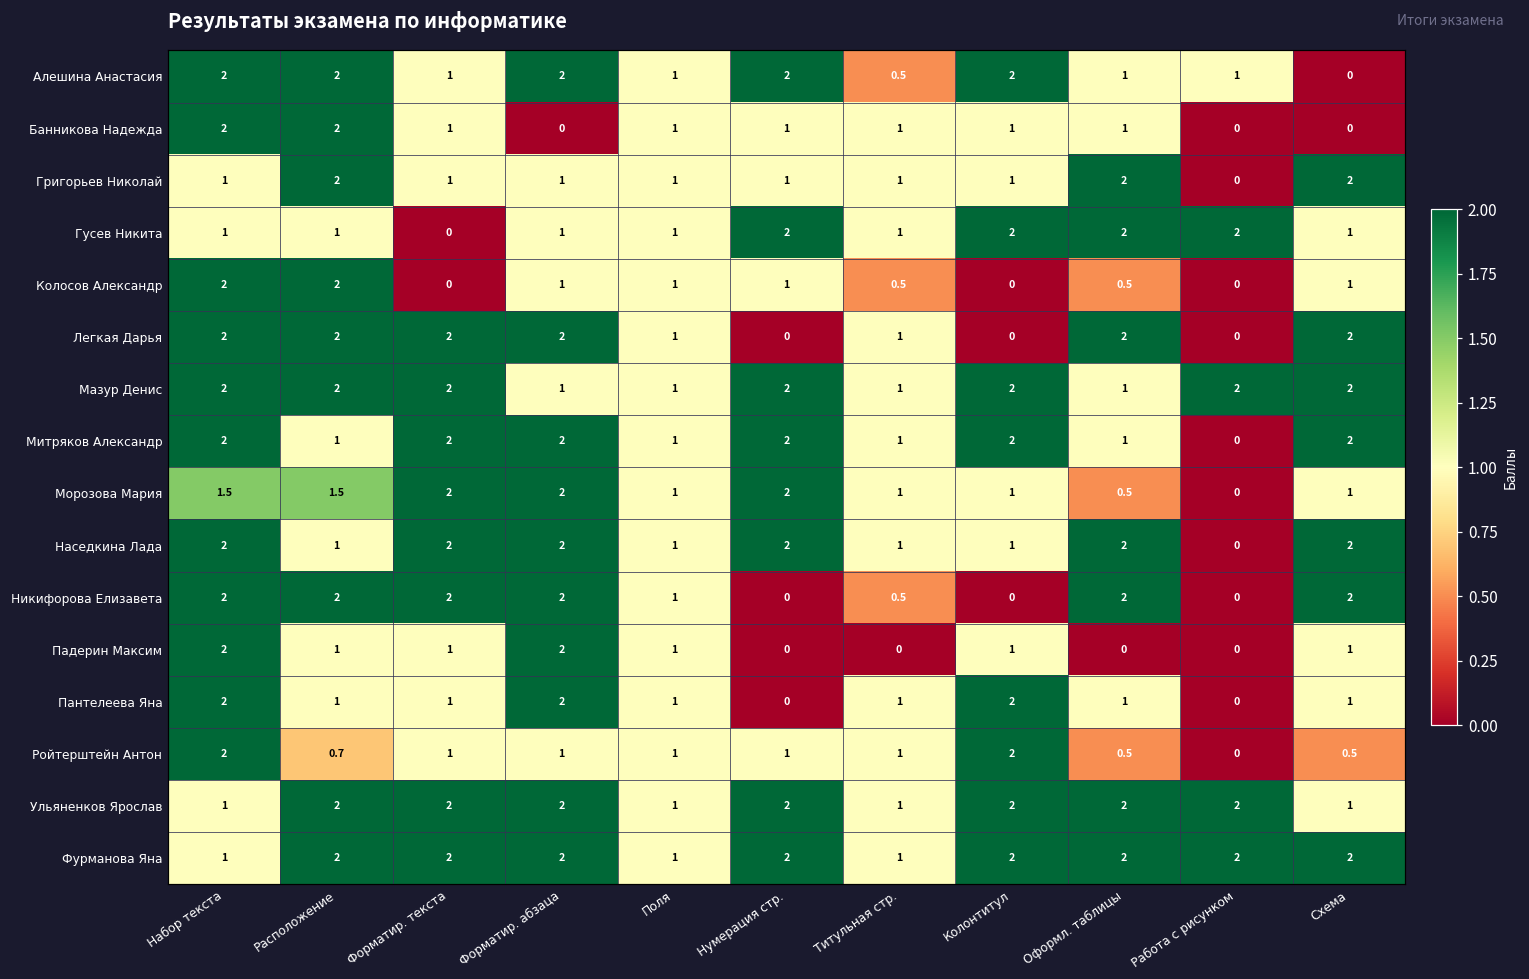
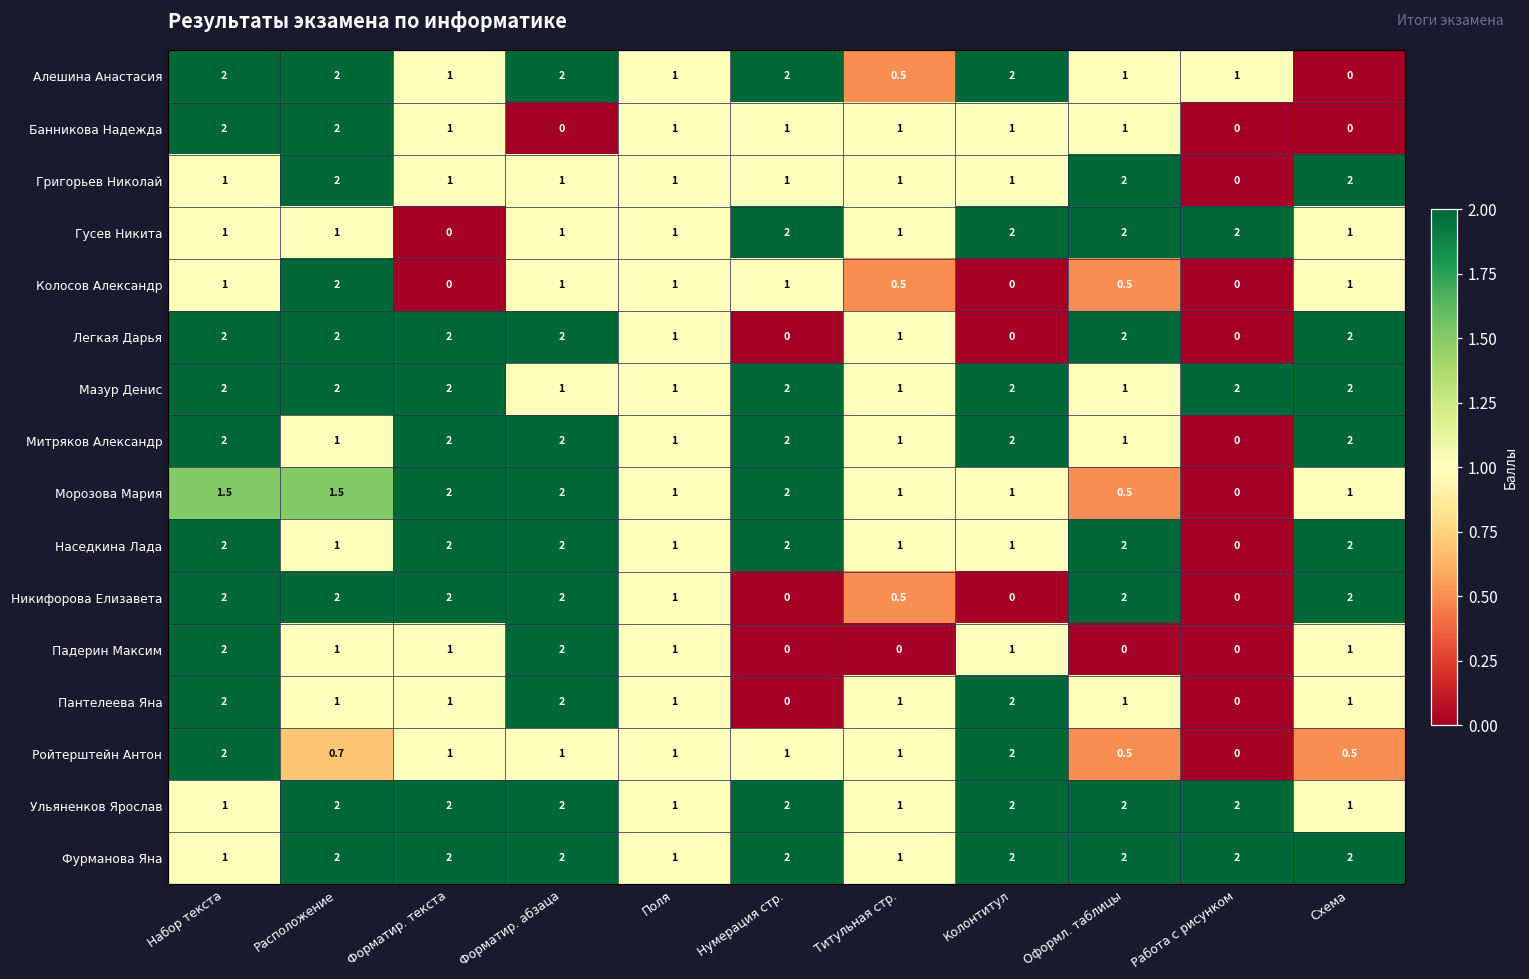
  {
    "Алешина Анастасия": {
      "Набор текста": 2,
      "Расположение": 2,
      "Форматир. текста": 1,
      "Форматир. абзаца": 2,
      "Поля": 1,
      "Нумерация стр.": 2,
      "Титульная стр.": 0.5,
      "Колонтитул": 2,
      "Оформл. таблицы": 1,
      "Работа с рисунком": 1,
      "Схема": 0
    },
    "Банникова Надежда": {
      "Набор текста": 2,
      "Расположение": 2,
      "Форматир. текста": 1,
      "Форматир. абзаца": 0,
      "Поля": 1,
      "Нумерация стр.": 1,
      "Титульная стр.": 1,
      "Колонтитул": 1,
      "Оформл. таблицы": 1,
      "Работа с рисунком": 0,
      "Схема": 0
    },
    "Григорьев Николай": {
      "Набор текста": 1,
      "Расположение": 2,
      "Форматир. текста": 1,
      "Форматир. абзаца": 1,
      "Поля": 1,
      "Нумерация стр.": 1,
      "Титульная стр.": 1,
      "Колонтитул": 1,
      "Оформл. таблицы": 2,
      "Работа с рисунком": 0,
      "Схема": 2
    },
    "Гусев Никита": {
      "Набор текста": 1,
      "Расположение": 1,
      "Форматир. текста": 0,
      "Форматир. абзаца": 1,
      "Поля": 1,
      "Нумерация стр.": 2,
      "Титульная стр.": 1,
      "Колонтитул": 2,
      "Оформл. таблицы": 2,
      "Работа с рисунком": 2,
      "Схема": 1
    },
    "Колосов Александр": {
-     "Набор текста": 2,
+     "Набор текста": 1,
      "Расположение": 2,
      "Форматир. текста": 0,
      "Форматир. абзаца": 1,
      "Поля": 1,
      "Нумерация стр.": 1,
      "Титульная стр.": 0.5,
      "Колонтитул": 0,
      "Оформл. таблицы": 0.5,
      "Работа с рисунком": 0,
      "Схема": 1
    },
    "Легкая Дарья": {
      "Набор текста": 2,
      "Расположение": 2,
      "Форматир. текста": 2,
      "Форматир. абзаца": 2,
      "Поля": 1,
      "Нумерация стр.": 0,
      "Титульная стр.": 1,
      "Колонтитул": 0,
      "Оформл. таблицы": 2,
      "Работа с рисунком": 0,
      "Схема": 2
    },
    "Мазур Денис": {
      "Набор текста": 2,
      "Расположение": 2,
      "Форматир. текста": 2,
      "Форматир. абзаца": 1,
      "Поля": 1,
      "Нумерация стр.": 2,
      "Титульная стр.": 1,
      "Колонтитул": 2,
      "Оформл. таблицы": 1,
      "Работа с рисунком": 2,
      "Схема": 2
    },
    "Митряков Александр": {
      "Набор текста": 2,
      "Расположение": 1,
      "Форматир. текста": 2,
      "Форматир. абзаца": 2,
      "Поля": 1,
      "Нумерация стр.": 2,
      "Титульная стр.": 1,
      "Колонтитул": 2,
      "Оформл. таблицы": 1,
      "Работа с рисунком": 0,
      "Схема": 2
    },
    "Морозова Мария": {
      "Набор текста": 1.5,
      "Расположение": 1.5,
      "Форматир. текста": 2,
      "Форматир. абзаца": 2,
      "Поля": 1,
      "Нумерация стр.": 2,
      "Титульная стр.": 1,
      "Колонтитул": 1,
      "Оформл. таблицы": 0.5,
      "Работа с рисунком": 0,
      "Схема": 1
    },
    "Наседкина Лада": {
      "Набор текста": 2,
      "Расположение": 1,
      "Форматир. текста": 2,
      "Форматир. абзаца": 2,
      "Поля": 1,
      "Нумерация стр.": 2,
      "Титульная стр.": 1,
      "Колонтитул": 1,
      "Оформл. таблицы": 2,
      "Работа с рисунком": 0,
      "Схема": 2
    },
    "Никифорова Елизавета": {
      "Набор текста": 2,
      "Расположение": 2,
      "Форматир. текста": 2,
      "Форматир. абзаца": 2,
      "Поля": 1,
      "Нумерация стр.": 0,
      "Титульная стр.": 0.5,
      "Колонтитул": 0,
      "Оформл. таблицы": 2,
      "Работа с рисунком": 0,
      "Схема": 2
    },
    "Падерин Максим": {
      "Набор текста": 2,
      "Расположение": 1,
      "Форматир. текста": 1,
      "Форматир. абзаца": 2,
      "Поля": 1,
      "Нумерация стр.": 0,
      "Титульная стр.": 0,
      "Колонтитул": 1,
      "Оформл. таблицы": 0,
      "Работа с рисунком": 0,
      "Схема": 1
    },
    "Пантелеева Яна": {
      "Набор текста": 2,
      "Расположение": 1,
      "Форматир. текста": 1,
      "Форматир. абзаца": 2,
      "Поля": 1,
      "Нумерация стр.": 0,
      "Титульная стр.": 1,
      "Колонтитул": 2,
      "Оформл. таблицы": 1,
      "Работа с рисунком": 0,
      "Схема": 1
    },
    "Ройтерштейн Антон": {
      "Набор текста": 2,
      "Расположение": 0.7,
      "Форматир. текста": 1,
      "Форматир. абзаца": 1,
      "Поля": 1,
      "Нумерация стр.": 1,
      "Титульная стр.": 1,
      "Колонтитул": 2,
      "Оформл. таблицы": 0.5,
      "Работа с рисунком": 0,
      "Схема": 0.5
    },
    "Ульяненков Ярослав": {
      "Набор текста": 1,
      "Расположение": 2,
      "Форматир. текста": 2,
      "Форматир. абзаца": 2,
      "Поля": 1,
      "Нумерация стр.": 2,
      "Титульная стр.": 1,
      "Колонтитул": 2,
      "Оформл. таблицы": 2,
      "Работа с рисунком": 2,
      "Схема": 1
    },
    "Фурманова Яна": {
      "Набор текста": 1,
      "Расположение": 2,
      "Форматир. текста": 2,
      "Форматир. абзаца": 2,
      "Поля": 1,
      "Нумерация стр.": 2,
      "Титульная стр.": 1,
      "Колонтитул": 2,
      "Оформл. таблицы": 2,
      "Работа с рисунком": 2,
      "Схема": 2
    }
  }
